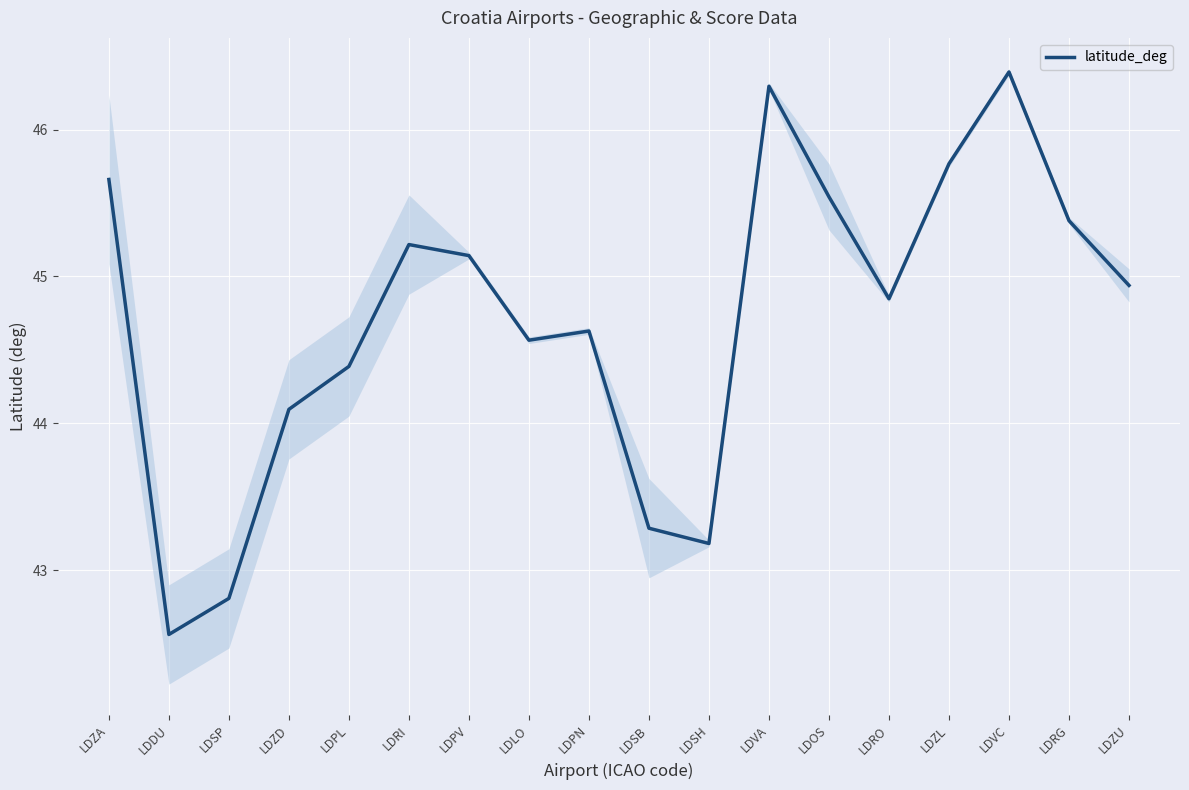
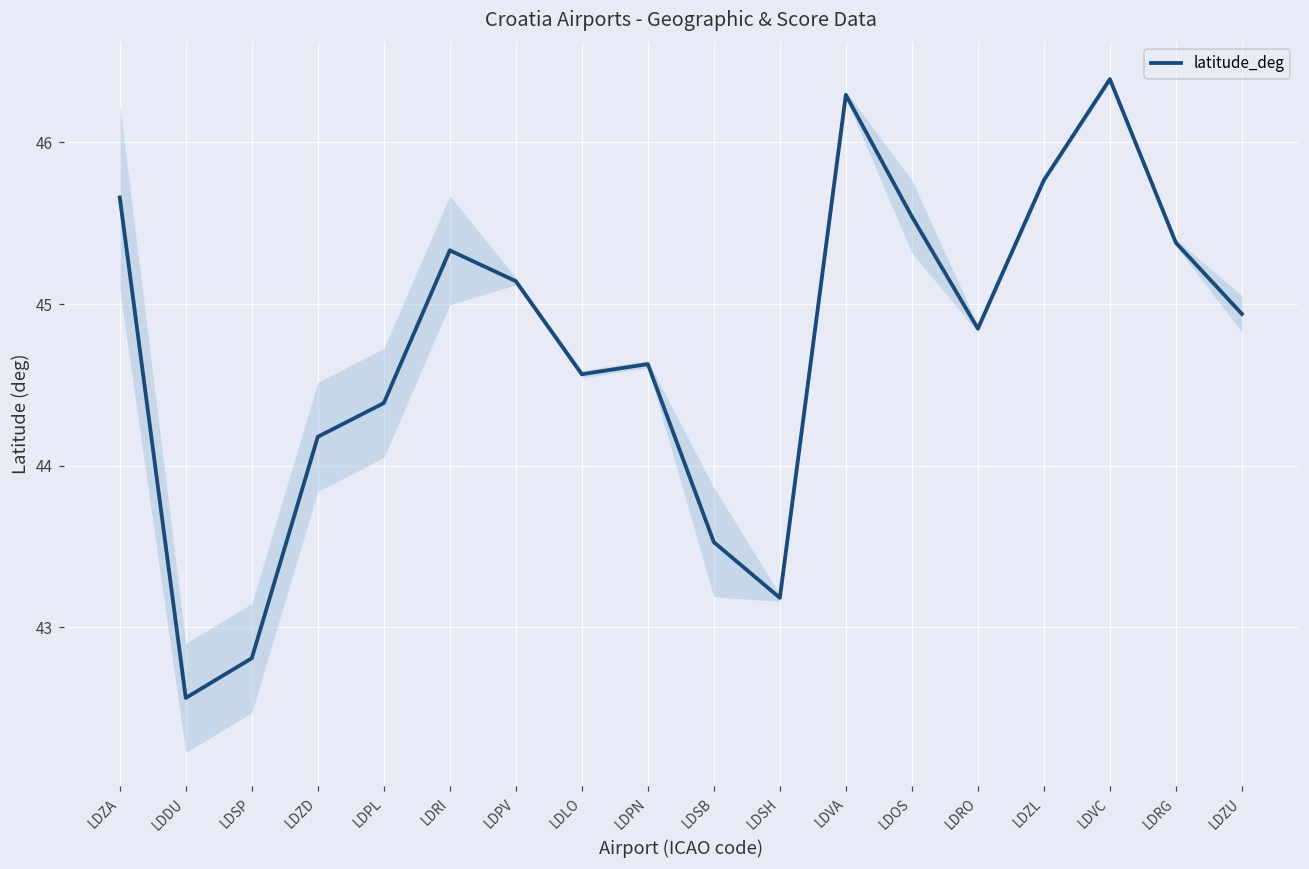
  {
    "latitude_deg": {
      "LDZA": 45.66,
      "LDDU": 42.56,
      "LDSP": 42.81,
-     "LDZD": 44.09,
+     "LDZD": 44.18,
      "LDPL": 44.39,
-     "LDRI": 45.22,
+     "LDRI": 45.33,
      "LDPV": 45.14,
      "LDLO": 44.57,
      "LDPN": 44.63,
-     "LDSB": 43.29,
+     "LDSB": 43.53,
      "LDSH": 43.18,
      "LDVA": 46.29,
      "LDOS": 45.54,
      "LDRO": 44.85,
      "LDZL": 45.77,
      "LDVC": 46.39,
      "LDRG": 45.38,
      "LDZU": 44.94
    }
  }
